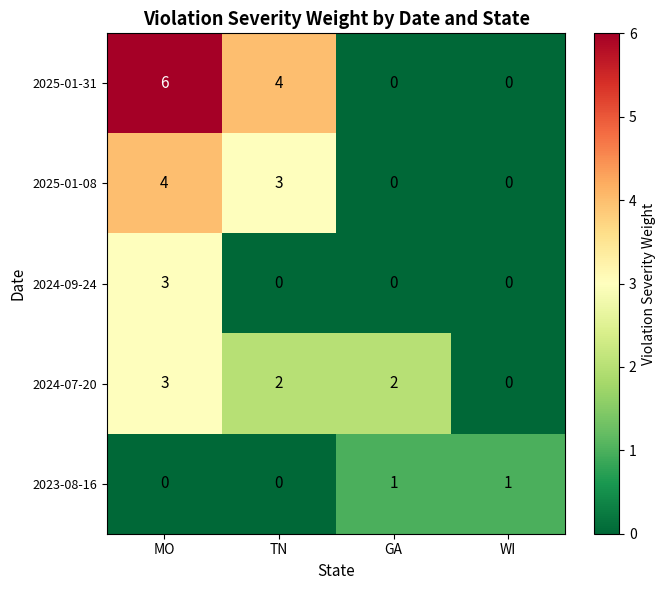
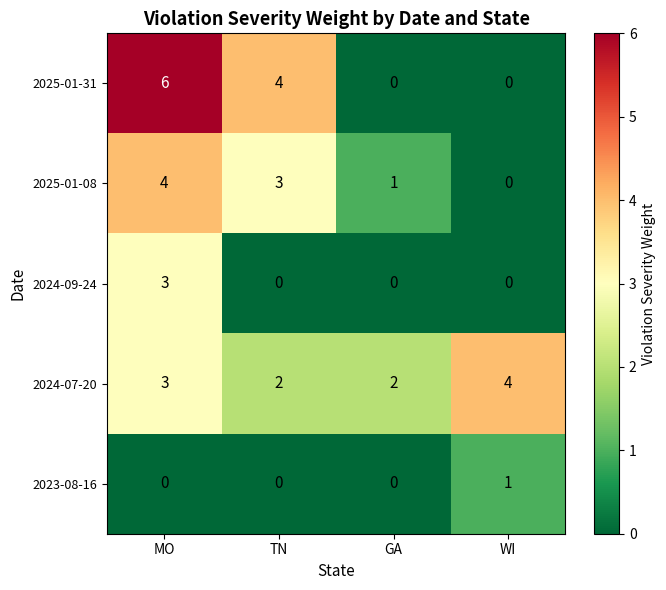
  {
    "2025-01-31": {
      "MO": 6,
      "TN": 4,
      "GA": 0,
      "WI": 0
    },
    "2025-01-08": {
      "MO": 4,
      "TN": 3,
-     "GA": 0,
+     "GA": 1,
      "WI": 0
    },
    "2024-09-24": {
      "MO": 3,
      "TN": 0,
      "GA": 0,
      "WI": 0
    },
    "2024-07-20": {
      "MO": 3,
      "TN": 2,
      "GA": 2,
-     "WI": 0
+     "WI": 4
    },
    "2023-08-16": {
      "MO": 0,
      "TN": 0,
-     "GA": 1,
+     "GA": 0,
      "WI": 1
    }
  }
